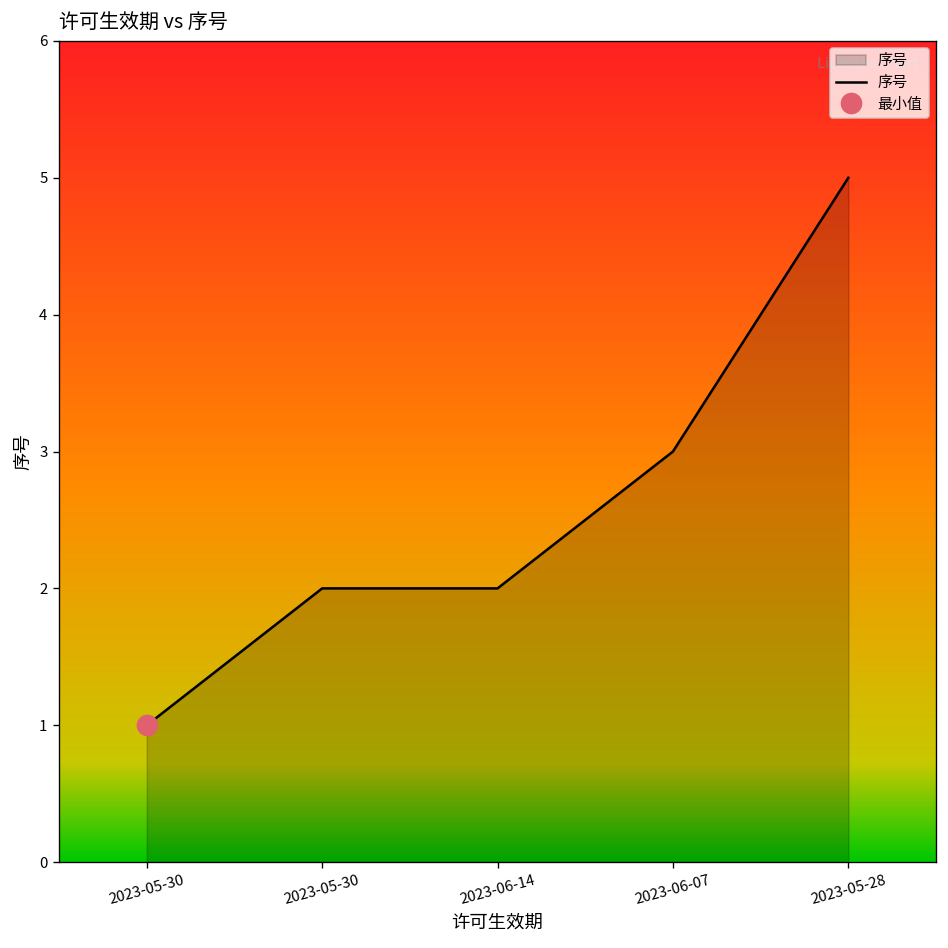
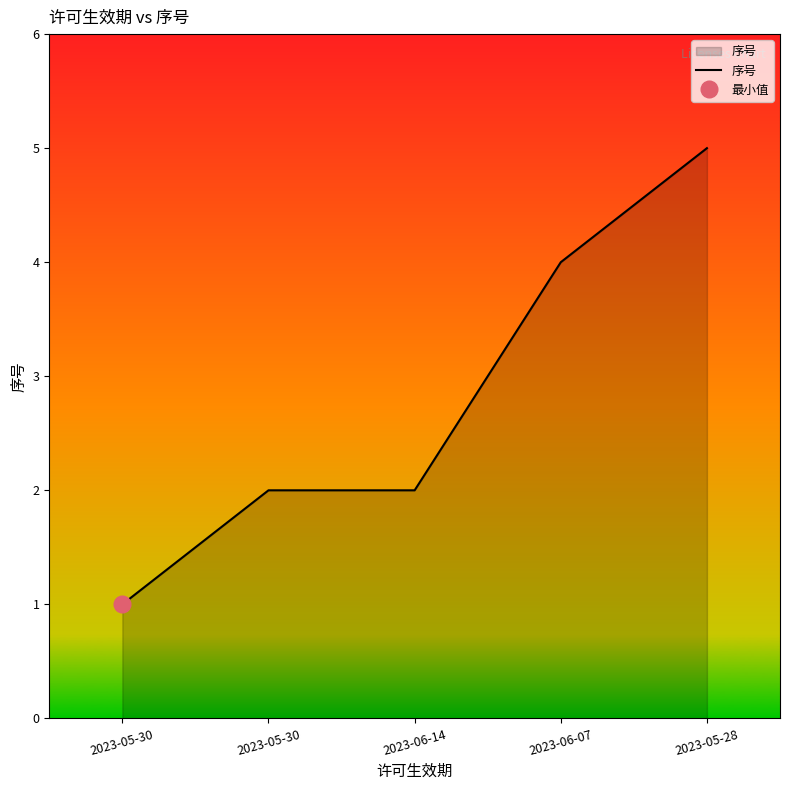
  {
    "序号": {
      "2023-06-14": 2,
-     "2023-06-07": 3,
+     "2023-06-07": 4,
      "2023-05-28": 5
    }
  }
